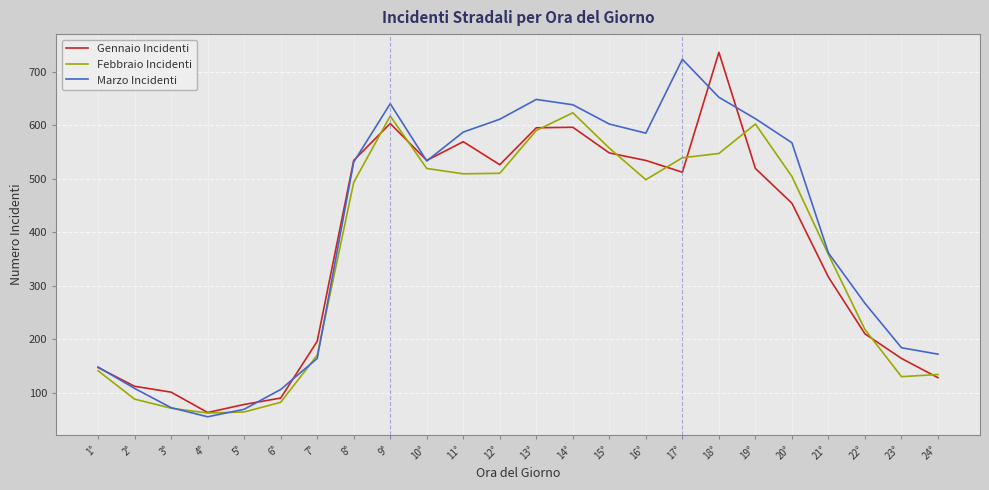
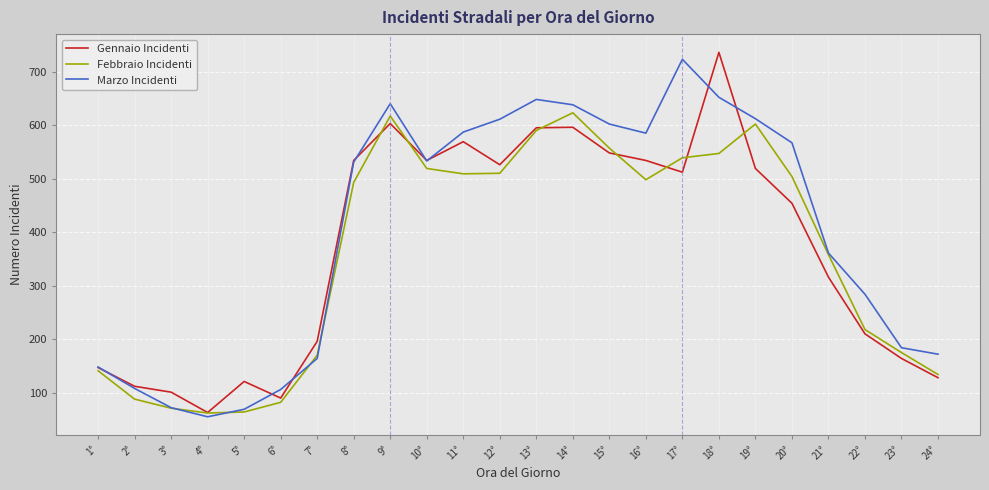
  {
    "Gennaio Incidenti": {
      "3°": 100,
-     "5°": 80,
+     "5°": 120,
      "6°": 90,
      "7°": 200,
      "9°": 600,
      "11°": 570,
      "12°": 530,
      "13°": 600,
      "14°": 600,
      "15°": 550,
      "16°": 530,
      "17°": 510,
      "18°": 740,
      "19°": 520,
      "20°": 450,
      "21°": 320,
      "22°": 210,
      "23°": 160,
      "24°": 130
    },
    "Febbraio Incidenti": {
      "1°": 140,
      "2°": 90,
      "5°": 60,
      "6°": 80,
      "7°": 170,
      "8°": 490,
      "9°": 620,
      "10°": 520,
      "11°": 510,
      "12°": 510,
      "13°": 590,
      "14°": 620,
      "15°": 560,
      "16°": 500,
      "17°": 540,
      "18°": 550,
      "19°": 600,
      "20°": 500,
      "22°": 220,
-     "23°": 130,
+     "23°": 180,
      "24°": 130
    },
    "Marzo Incidenti": {
      "4°": 60,
      "5°": 70,
      "6°": 110,
      "7°": 160,
      "9°": 640,
      "11°": 590,
      "12°": 610,
      "13°": 650,
      "14°": 640,
      "15°": 600,
      "16°": 590,
      "17°": 720,
      "18°": 650,
      "19°": 610,
      "20°": 570,
-     "22°": 270,
+     "22°": 280,
      "23°": 180,
      "24°": 170
    }
  }
